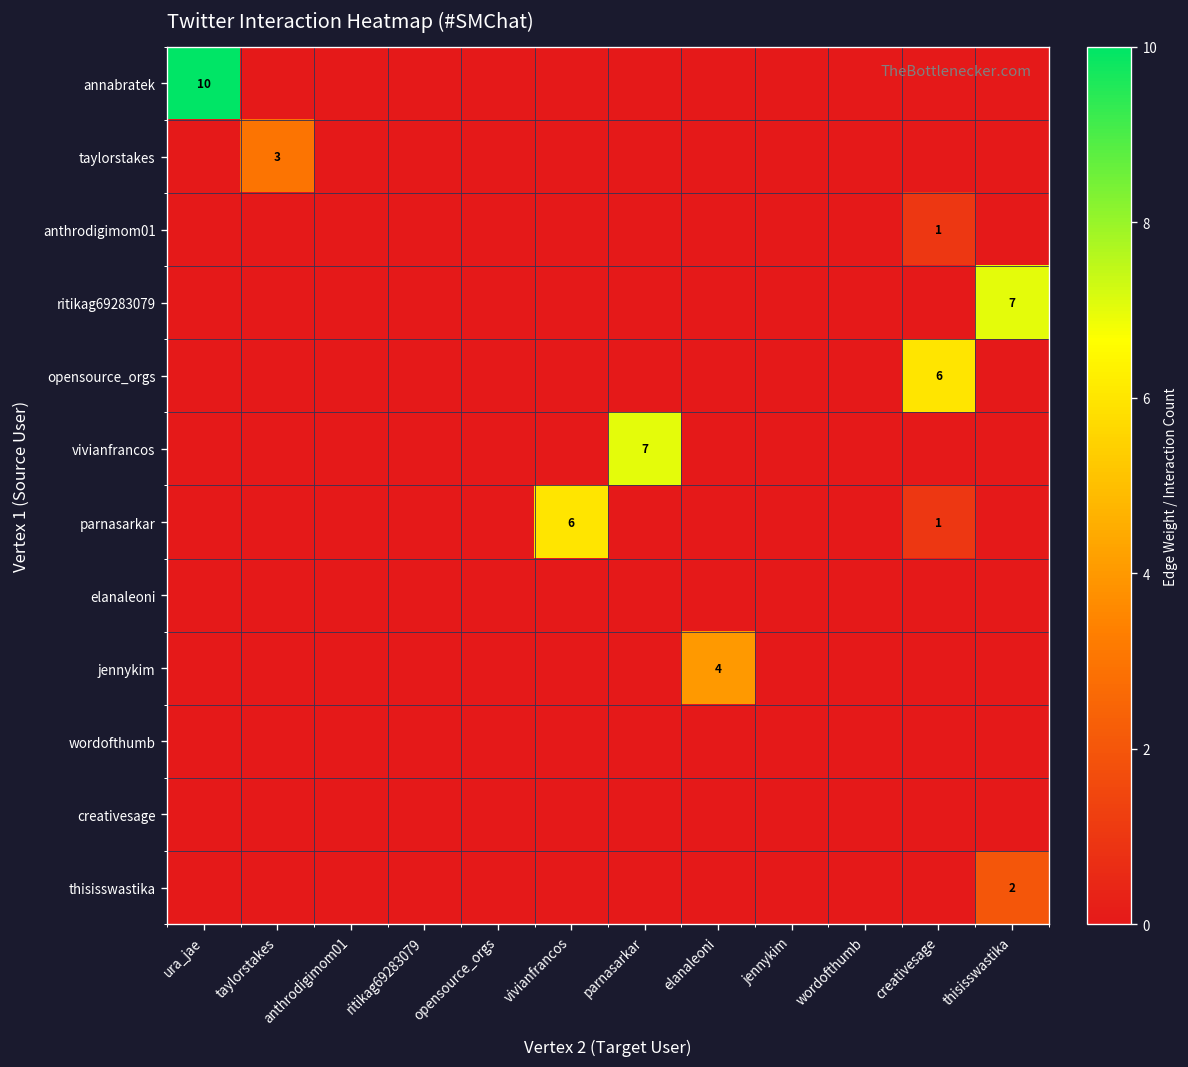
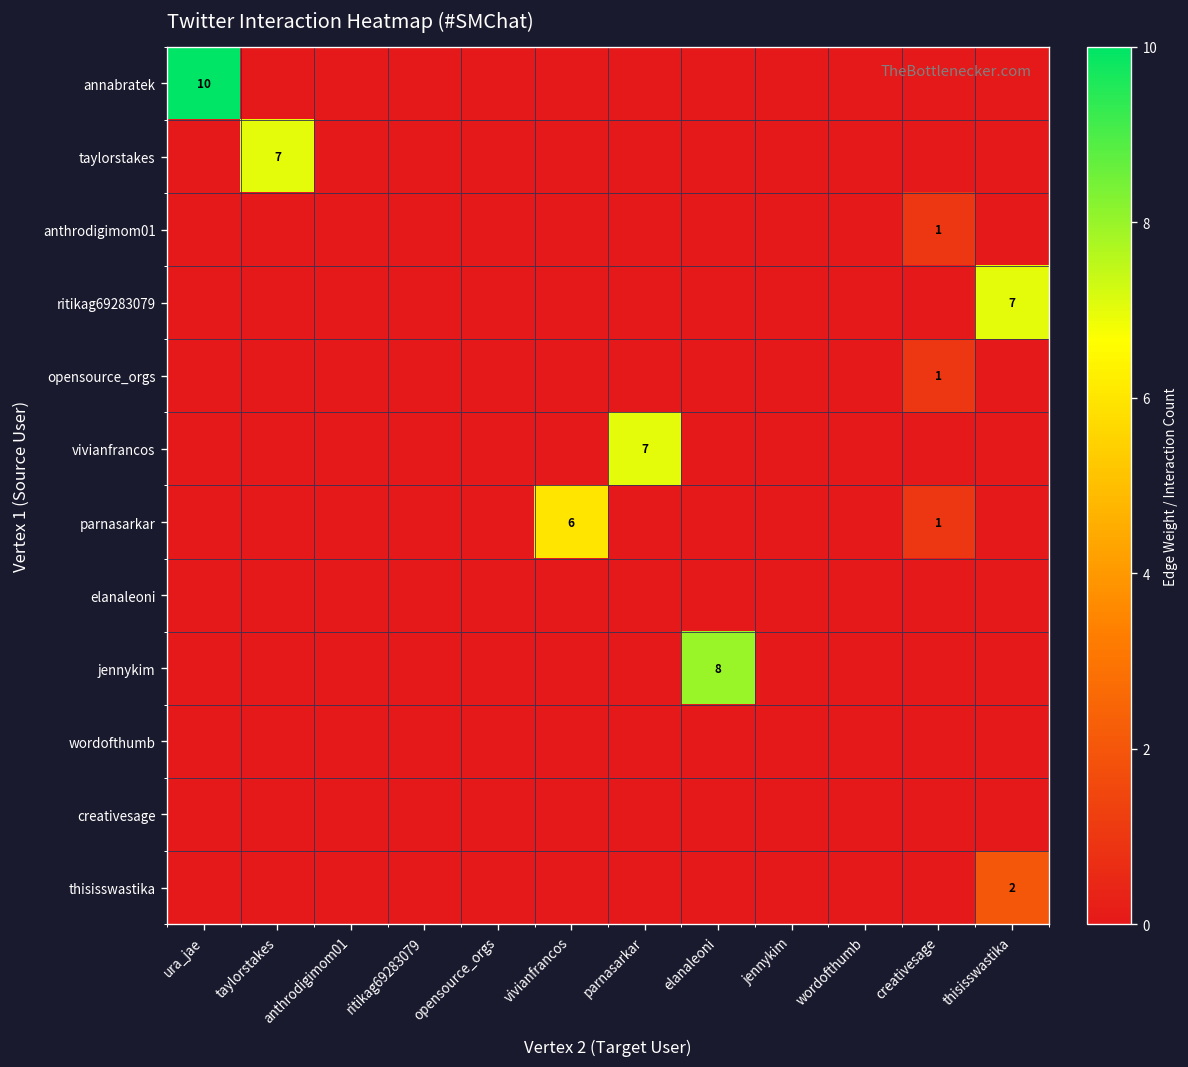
  {
    "annabratek": {
      "ura_jae": 10
    },
    "taylorstakes": {
-     "taylorstakes": 3
+     "taylorstakes": 7
    },
    "anthrodigimom01": {
      "creativesage": 1
    },
    "ritikag69283079": {
      "thisisswastika": 7
    },
    "opensource_orgs": {
-     "creativesage": 6
+     "creativesage": 1
    },
    "vivianfrancos": {
      "parnasarkar": 7
    },
    "parnasarkar": {
      "vivianfrancos": 6,
      "creativesage": 1
    },
    "jennykim": {
-     "elanaleoni": 4
+     "elanaleoni": 8
    },
    "thisisswastika": {
      "thisisswastika": 2
    }
  }
